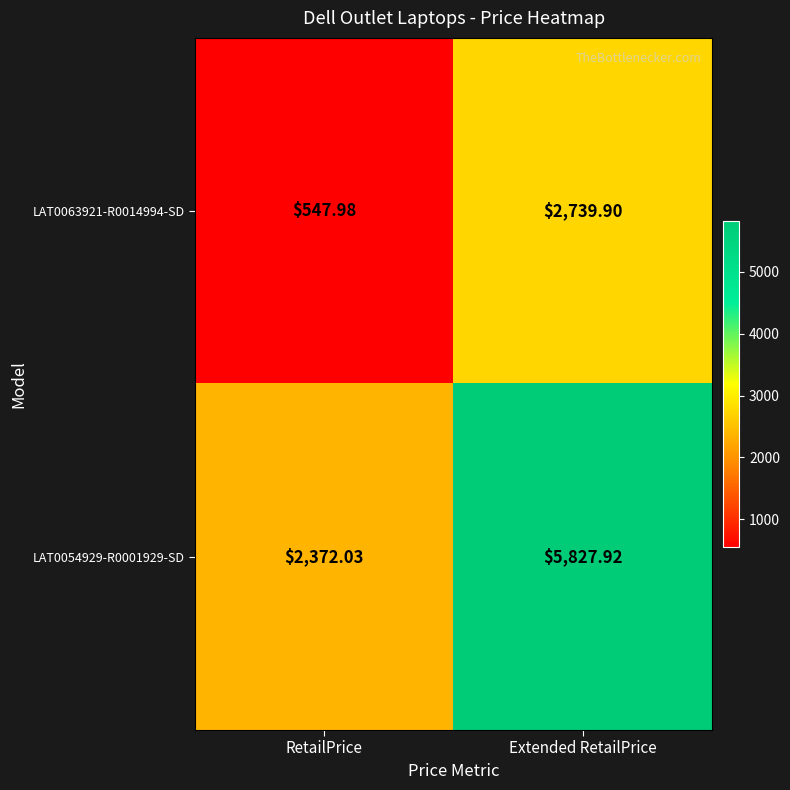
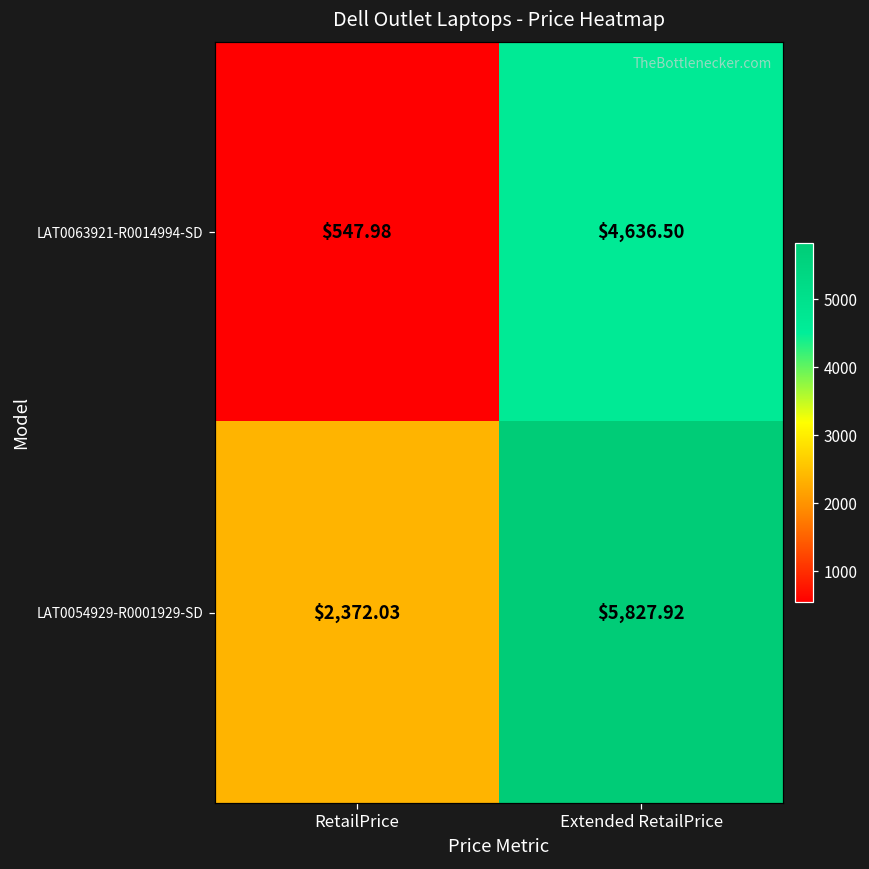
  {
    "LAT0063921-R0014994-SD": {
      "RetailPrice": "$547.98",
-     "Extended RetailPrice": "$2,739.90"
+     "Extended RetailPrice": "$4,636.50"
    },
    "LAT0054929-R0001929-SD": {
      "RetailPrice": "$2,372.03",
      "Extended RetailPrice": "$5,827.92"
    }
  }
